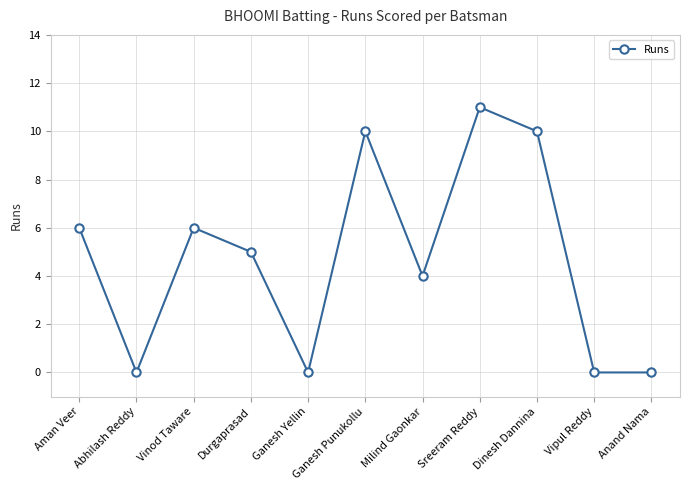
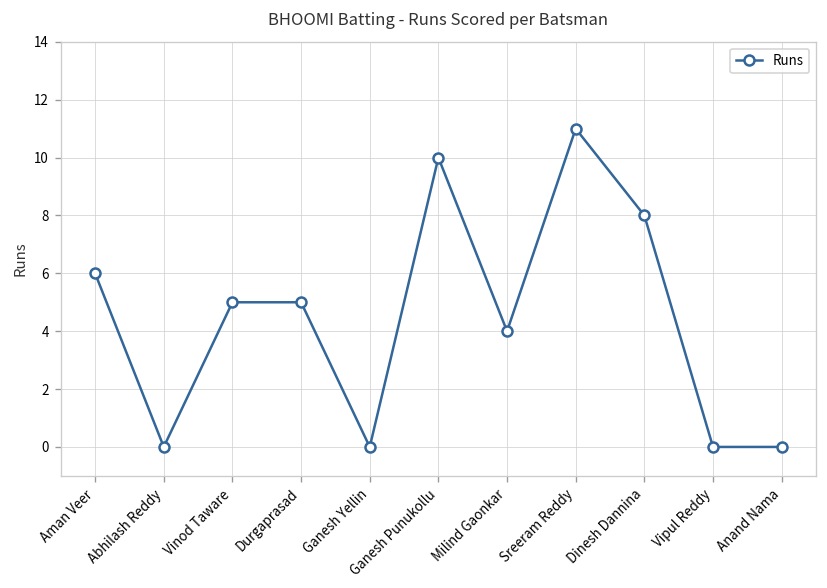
  {
    "Aman Veer": 6,
    "Abhilash Reddy": 0,
-   "Vinod Taware": 6,
+   "Vinod Taware": 5,
    "Durgaprasad": 5,
    "Ganesh Yellin": 0,
    "Ganesh Punukollu": 10,
    "Milind Gaonkar": 4,
    "Sreeram Reddy": 11,
-   "Dinesh Dannina": 10,
+   "Dinesh Dannina": 8,
    "Vipul Reddy": 0,
    "Anand Nama": 0
  }
